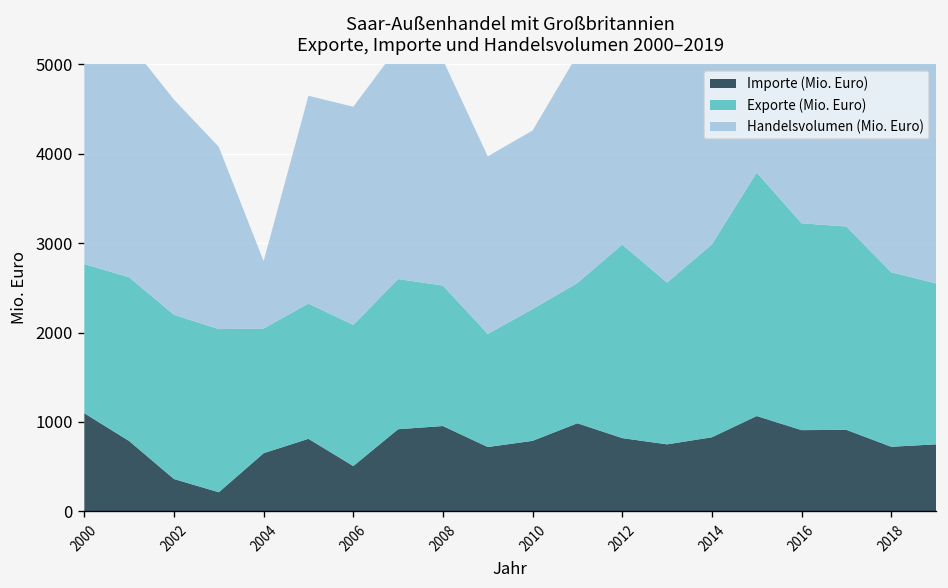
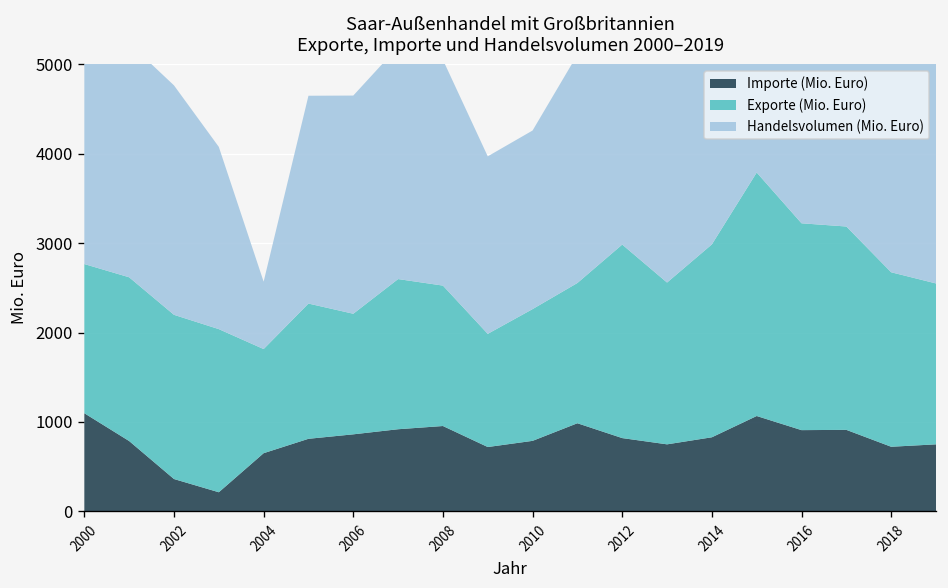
  {
    "Importe (Mio. Euro)": {
      "2000": 1100,
      "2002": 400,
      "2004": 700,
-     "2006": 500,
+     "2006": 900,
      "2008": 1000,
      "2010": 800,
      "2012": 800,
      "2014": 800,
      "2016": 900,
      "2018": 700
    },
    "Exporte (Mio. Euro)": {
      "2000": 1700,
      "2002": 1800,
-     "2004": 1400,
-     "2006": 1600,
+     "2004": 1200,
+     "2006": 1300,
      "2008": 1600,
      "2010": 1500,
      "2012": 2200,
      "2014": 2200,
      "2016": 2300,
      "2018": 2000
    },
    "Handelsvolumen (Mio. Euro)": {
-     "2002": 2400,
+     "2002": 2600,
      "2004": 800,
      "2006": 2400,
      "2010": 2000
    }
  }
